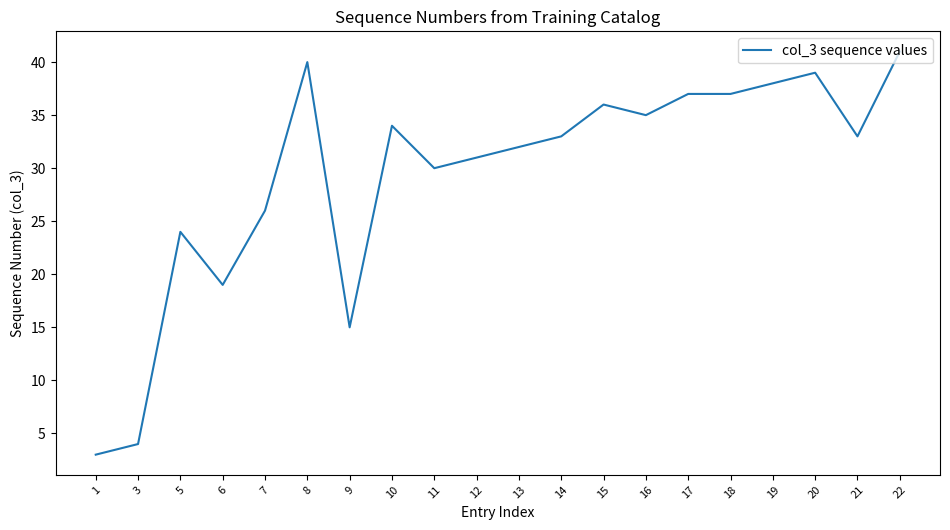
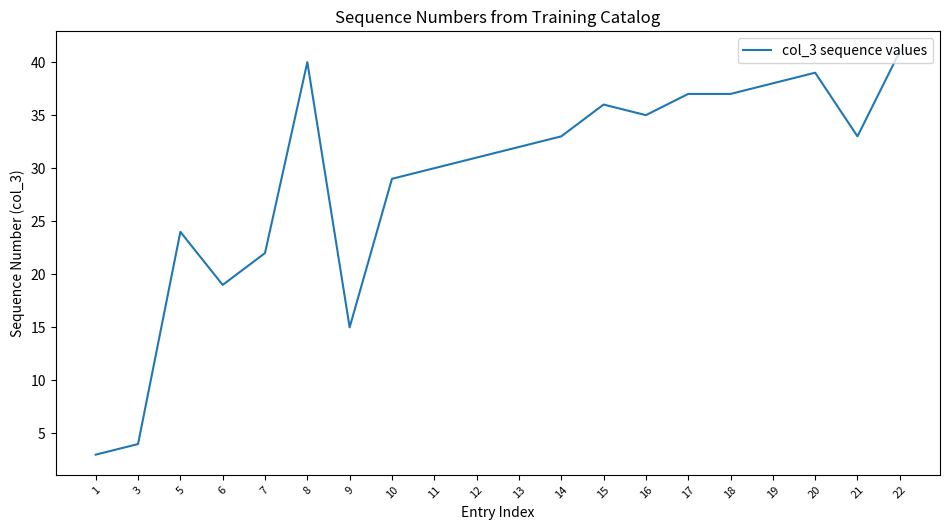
  {
    "1": 3,
    "3": 4,
    "5": 24,
    "6": 19,
-   "7": 26,
+   "7": 22,
    "8": 40,
    "9": 15,
-   "10": 34,
+   "10": 29,
    "11": 30,
    "12": 31,
    "13": 32,
    "14": 33,
    "15": 36,
    "16": 35,
    "17": 37,
    "18": 37,
    "19": 38,
    "20": 39,
    "21": 33
  }
